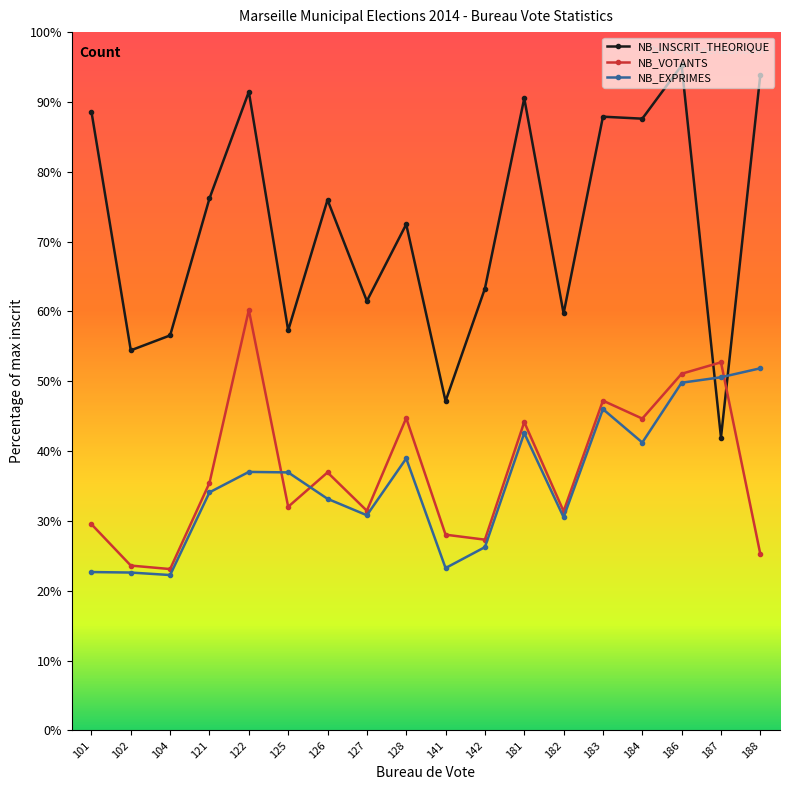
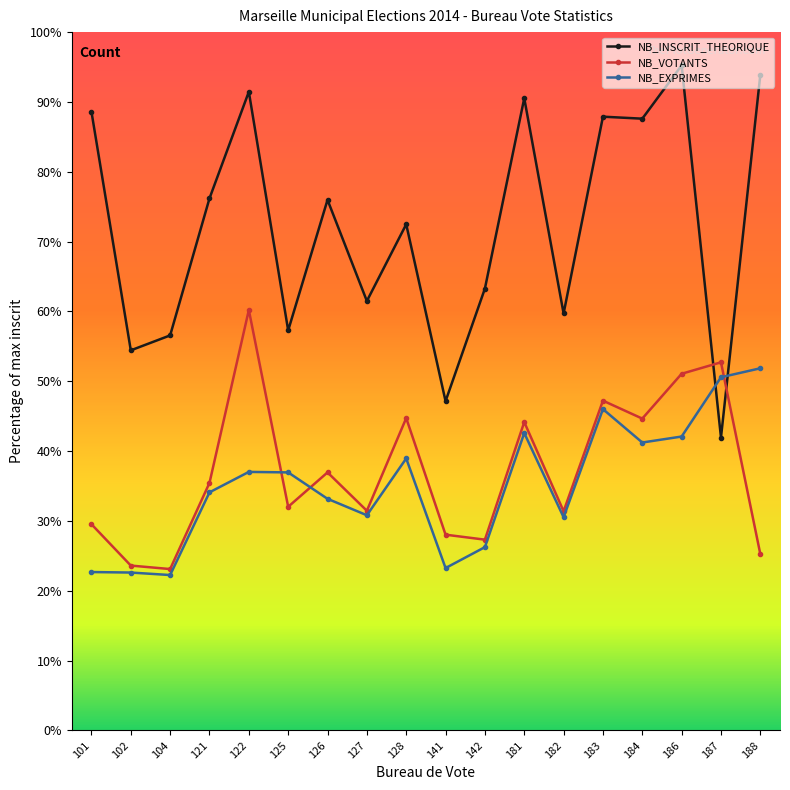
  {
    "NB_INSCRIT_THEORIQUE": {
      "101": "89%",
      "102": "54%",
      "104": "57%",
      "121": "76%",
      "122": "91%",
      "125": "57%",
      "126": "76%",
      "127": "61%",
      "128": "72%",
      "141": "47%",
      "142": "63%",
      "181": "91%",
      "182": "60%",
      "183": "88%",
      "184": "88%",
      "187": "42%"
    },
    "NB_VOTANTS": {
      "101": "30%",
      "102": "24%",
      "104": "23%",
      "121": "35%",
      "122": "60%",
      "125": "32%",
      "126": "37%",
      "127": "31%",
      "128": "45%",
      "141": "28%",
      "142": "27%",
      "181": "44%",
      "182": "31%",
      "183": "47%",
      "184": "45%",
      "186": "51%",
      "187": "53%",
      "188": "25%"
    },
    "NB_EXPRIMES": {
      "101": "23%",
      "102": "23%",
      "104": "22%",
      "121": "34%",
      "122": "37%",
      "125": "37%",
      "126": "33%",
      "127": "31%",
      "128": "39%",
      "141": "23%",
      "142": "26%",
      "181": "43%",
      "182": "31%",
      "183": "46%",
      "184": "41%",
-     "186": "50%",
+     "186": "42%",
      "187": "51%",
      "188": "52%"
    }
  }
